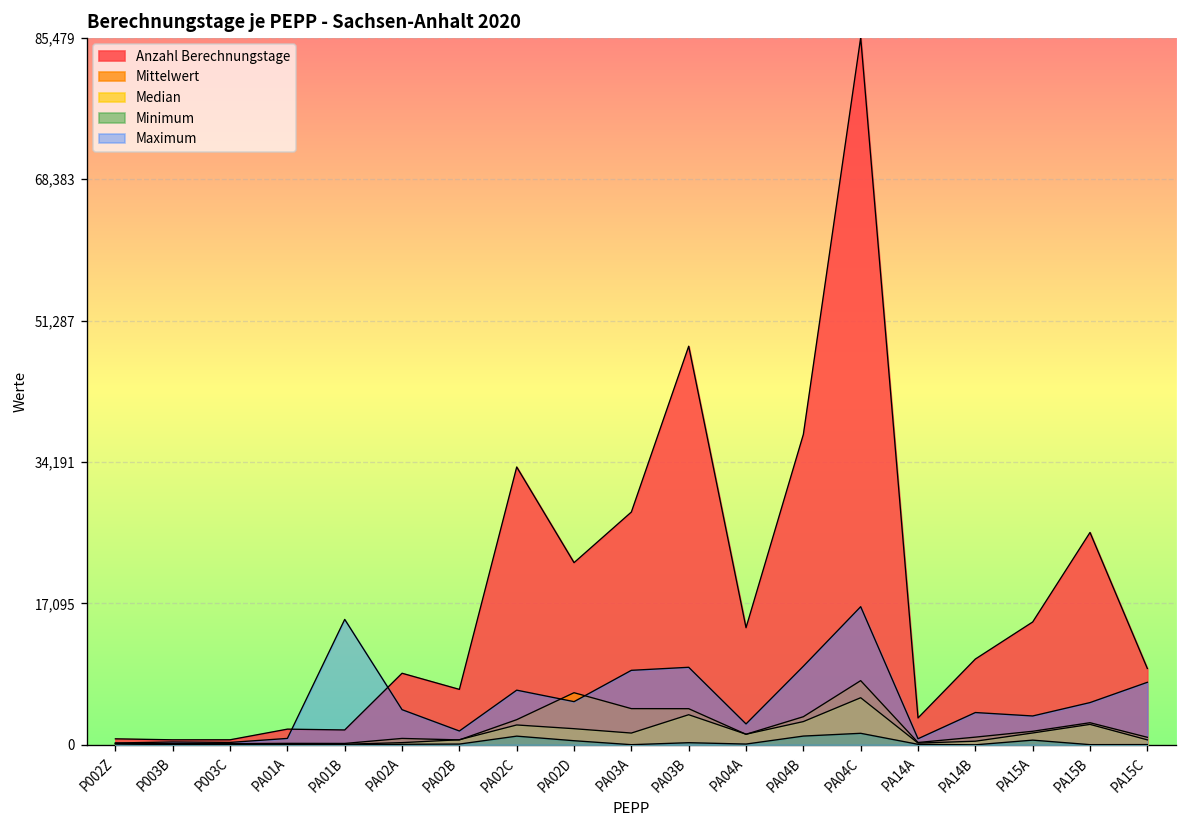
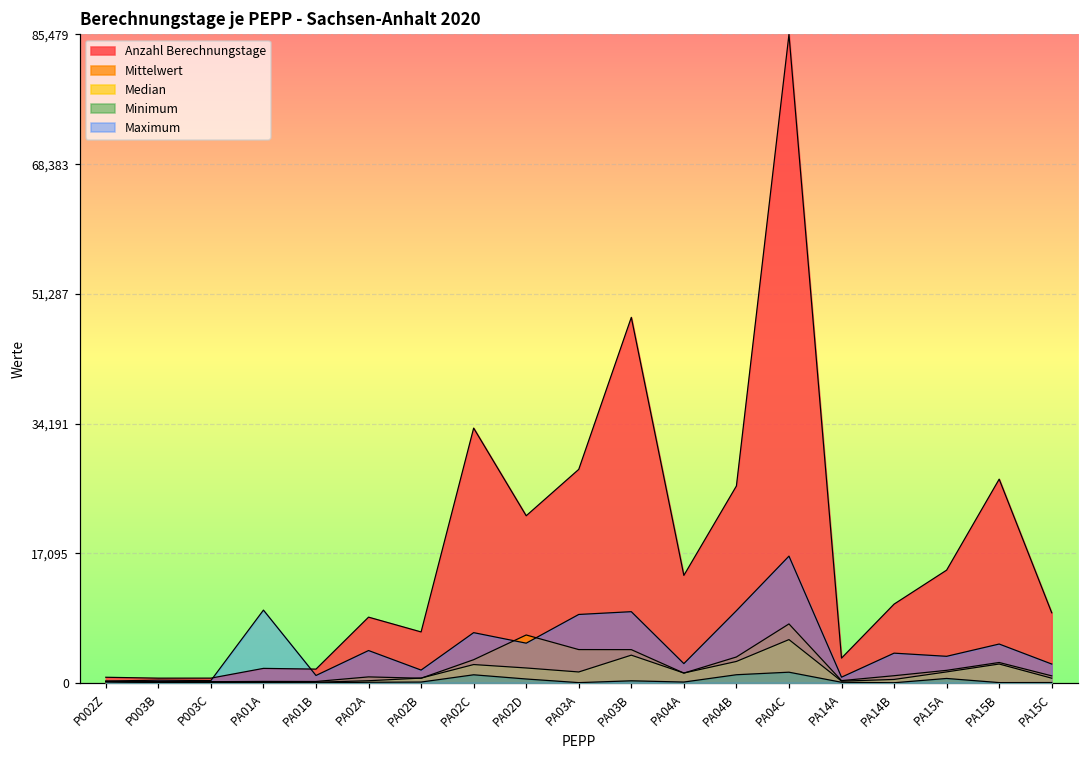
  {
    "Anzahl Berechnungstage": {
      "P002Z": "1,000",
      "PA01A": "2,000",
      "PA01B": "2,000",
      "PA02A": "9,000",
      "PA02B": "7,000",
      "PA02C": "34,000",
      "PA02D": "22,000",
      "PA03A": "28,000",
      "PA03B": "48,000",
      "PA04A": "14,000",
-     "PA04B": "38,000",
+     "PA04B": "26,000",
      "PA04C": "85,000",
      "PA14A": "3,000",
      "PA14B": "10,000",
      "PA15A": "15,000",
-     "PA15B": "26,000",
+     "PA15B": "27,000",
      "PA15C": "9,000"
    },
    "Mittelwert": {
      "PA02A": "1,000",
      "PA02C": "3,000",
      "PA02D": "6,000",
      "PA03A": "4,000",
      "PA03B": "4,000",
      "PA04B": "3,000",
      "PA04C": "8,000",
      "PA14B": "1,000"
    },
    "Median": {
      "PA02C": "2,000",
      "PA02D": "2,000",
      "PA03A": "1,000",
      "PA03B": "4,000",
      "PA04B": "3,000",
      "PA04C": "6,000",
      "PA14B": "0"
    },
    "Minimum": {
      "PA02B": "0",
      "PA02C": "1,000",
      "PA02D": "1,000",
      "PA03A": "0",
      "PA03B": "0",
      "PA04A": "0",
      "PA04B": "1,000",
      "PA04C": "1,000",
      "PA14B": "0",
      "PA15A": "1,000",
      "PA15B": "0",
      "PA15C": "0"
    },
    "Maximum": {
-     "PA01A": "1,000",
-     "PA01B": "15,000",
+     "PA01A": "10,000",
+     "PA01B": "1,000",
      "PA02A": "4,000",
      "PA02B": "2,000",
      "PA02C": "7,000",
      "PA02D": "5,000",
      "PA03A": "9,000",
      "PA03B": "9,000",
      "PA04A": "3,000",
      "PA04B": "10,000",
      "PA04C": "17,000",
      "PA14A": "1,000",
      "PA14B": "4,000",
      "PA15A": "4,000",
      "PA15B": "5,000",
-     "PA15C": "8,000"
+     "PA15C": "2,000"
    }
  }
